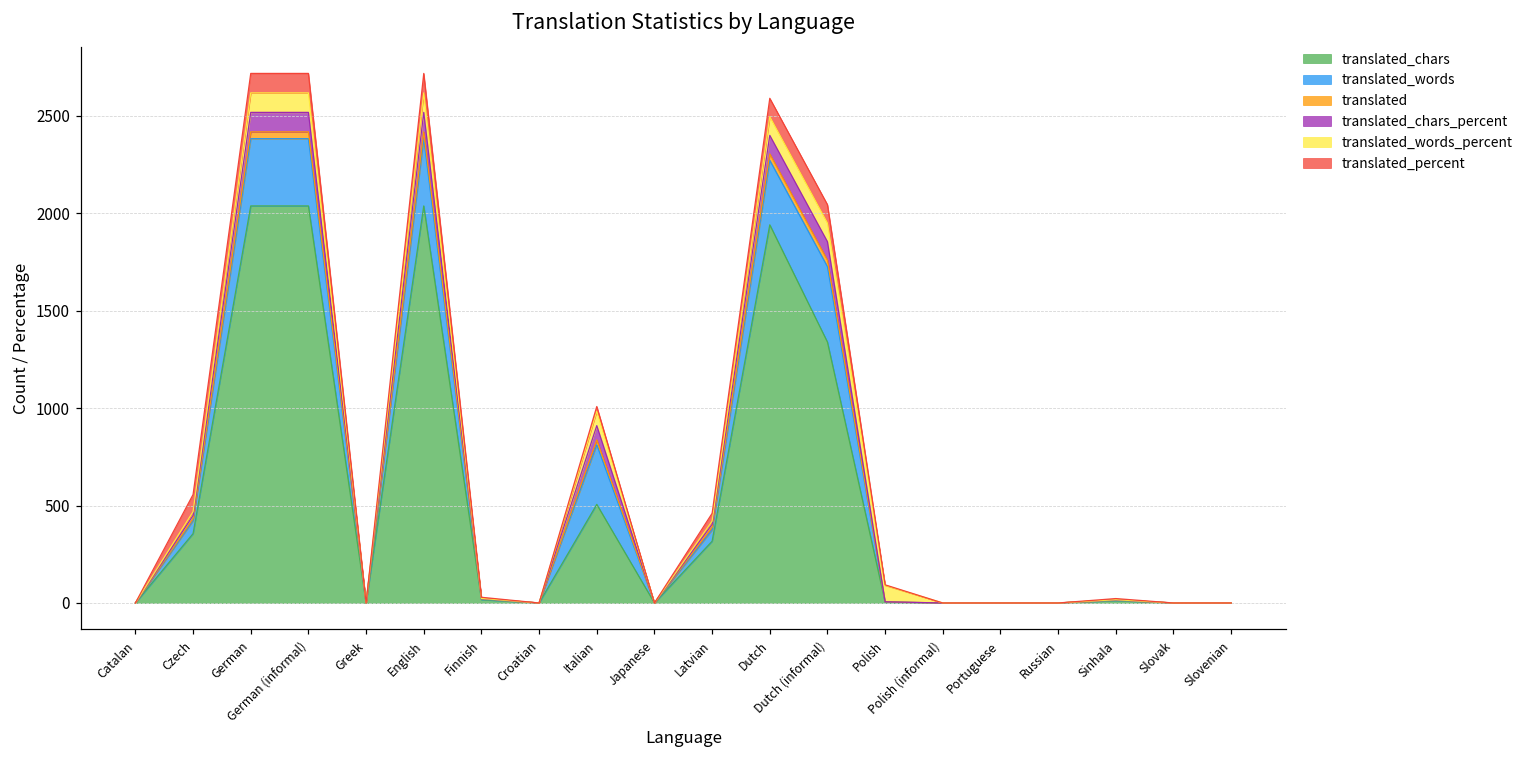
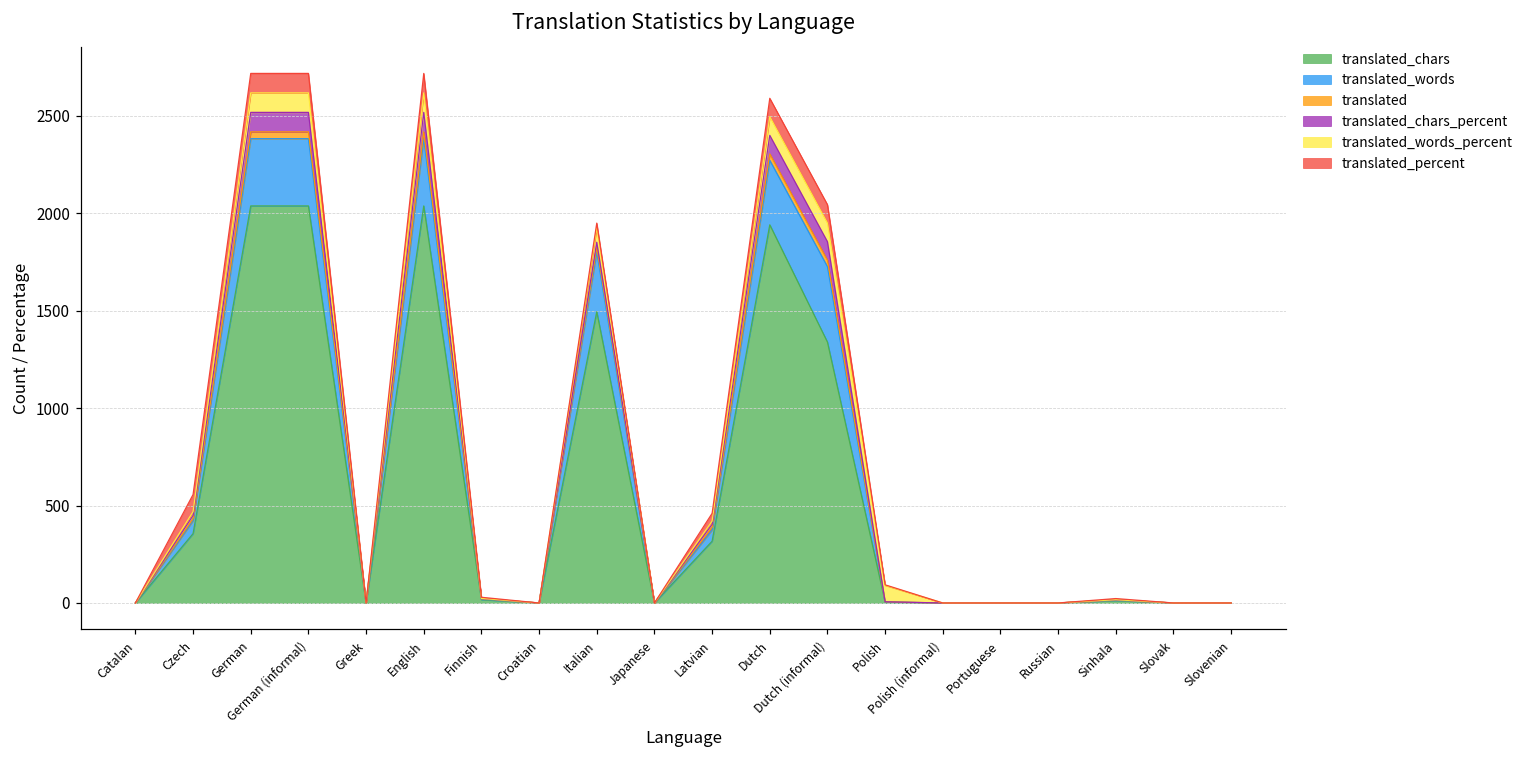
  {
    "translated_chars": {
      "Czech": 360,
      "German": 2040,
      "German (informal)": 2040,
      "English": 2040,
-     "Italian": 510,
+     "Italian": 1500,
      "Latvian": 320,
      "Dutch": 1940,
      "Dutch (informal)": 1340
    },
    "translated_words": {
      "German": 350,
      "German (informal)": 350,
      "English": 350,
      "Italian": 310,
      "Dutch": 330,
      "Dutch (informal)": 390
    },
    "translated": {
      "German": 40,
      "German (informal)": 40,
      "English": 40,
      "Italian": 30,
      "Dutch": 30,
      "Dutch (informal)": 30
    },
    "translated_chars_percent": {
      "Czech": 20,
      "German": 100,
      "German (informal)": 100,
      "English": 100,
-     "Italian": 70,
+     "Italian": 30,
      "Latvian": 20,
      "Dutch": 100,
      "Dutch (informal)": 100
    },
    "translated_words_percent": {
      "Czech": 20,
      "German": 100,
      "German (informal)": 100,
      "English": 100,
      "Italian": 70,
      "Latvian": 20,
      "Dutch": 100,
      "Dutch (informal)": 100
    },
    "translated_percent": {
      "Czech": 90,
      "German": 100,
      "German (informal)": 100,
      "English": 100,
      "Italian": 20,
      "Latvian": 40,
      "Dutch": 90,
      "Dutch (informal)": 90
    }
  }
